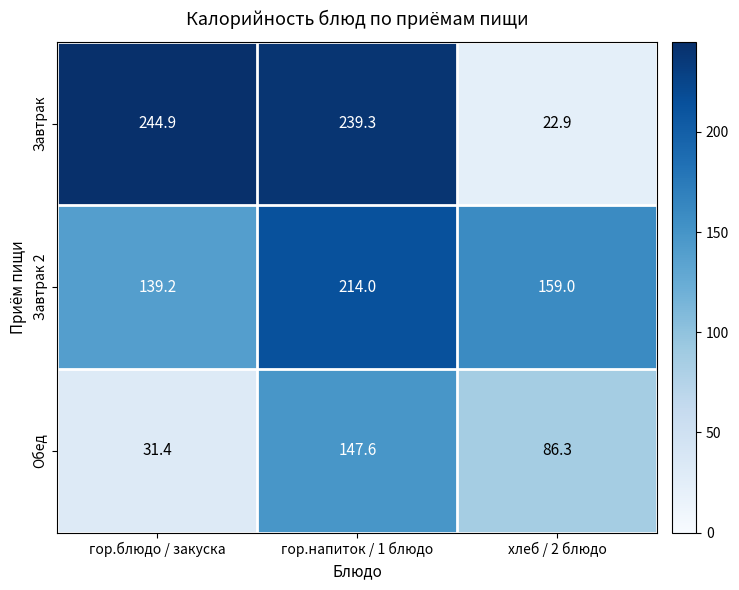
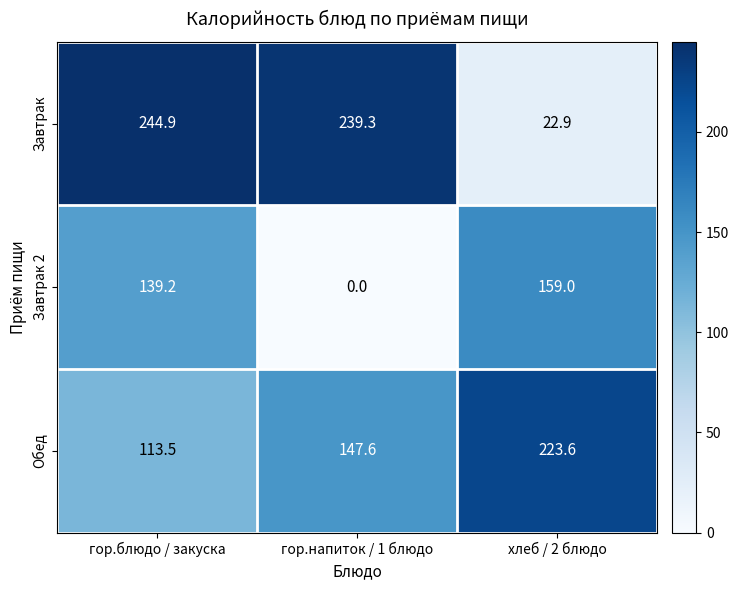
  {
    "Завтрак": {
      "гор.блюдо / закуска": 244.9,
      "гор.напиток / 1 блюдо": 239.3,
      "хлеб / 2 блюдо": 22.9
    },
    "Завтрак 2": {
      "гор.блюдо / закуска": 139.2,
-     "гор.напиток / 1 блюдо": 214.0,
+     "гор.напиток / 1 блюдо": 0.0,
      "хлеб / 2 блюдо": 159.0
    },
    "Обед": {
-     "гор.блюдо / закуска": 31.4,
+     "гор.блюдо / закуска": 113.5,
      "гор.напиток / 1 блюдо": 147.6,
-     "хлеб / 2 блюдо": 86.3
+     "хлеб / 2 блюдо": 223.6
    }
  }
